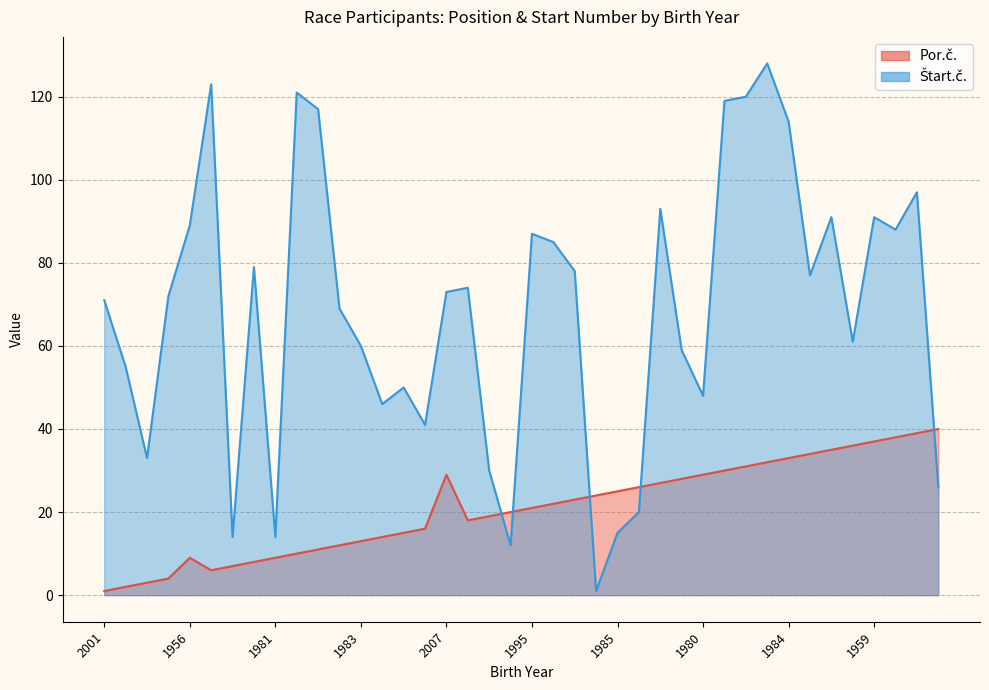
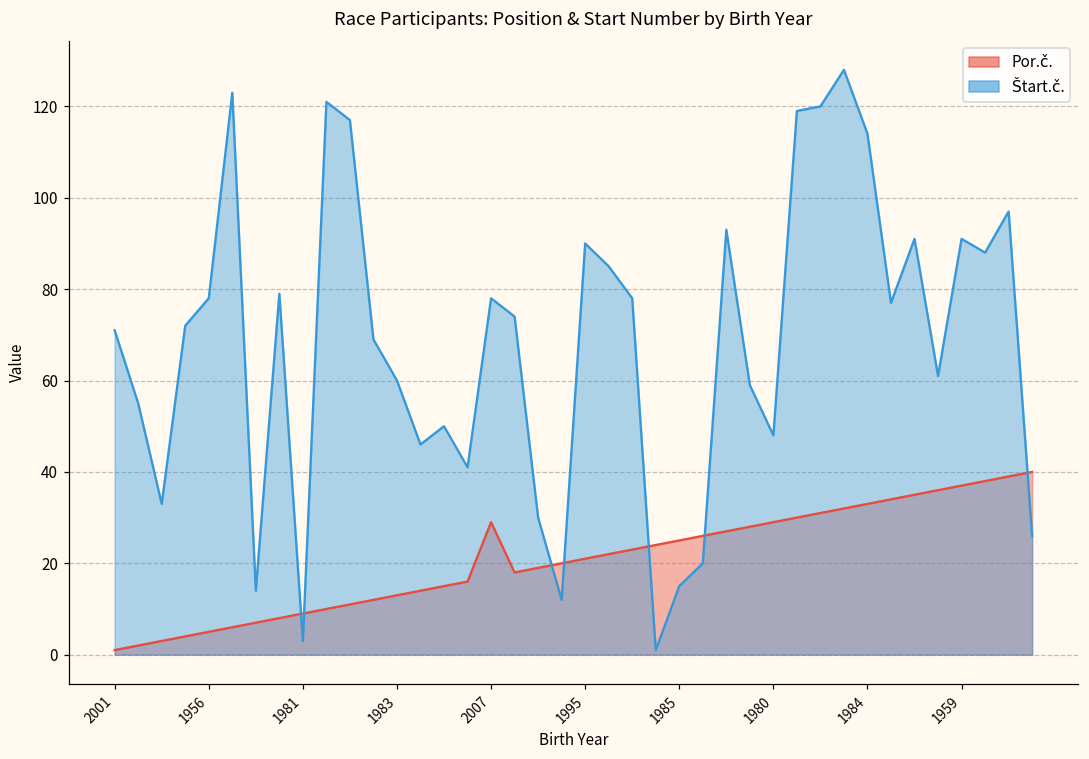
  {
    "Por.č.": {
-     "1956": 9,
+     "1956": 5,
      "1981": 9,
      "2007": 29,
      "1995": 21,
      "1980": 29,
      "1984": 33,
      "1959": 37
    },
    "Štart.č.": {
-     "1956": 89,
-     "1981": 14,
-     "2007": 73,
-     "1995": 87,
+     "1956": 78,
+     "1981": 3,
+     "2007": 78,
+     "1995": 90,
      "1980": 48,
      "1984": 114,
      "1959": 91
    }
  }
